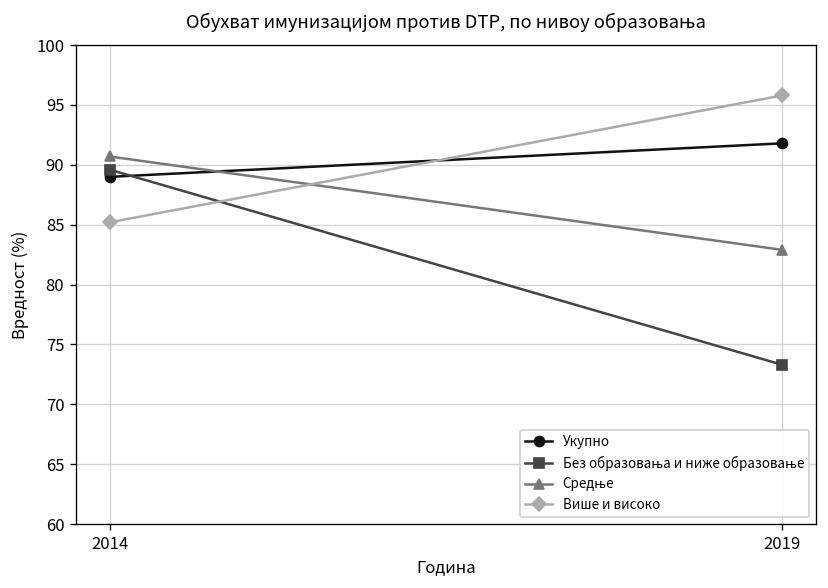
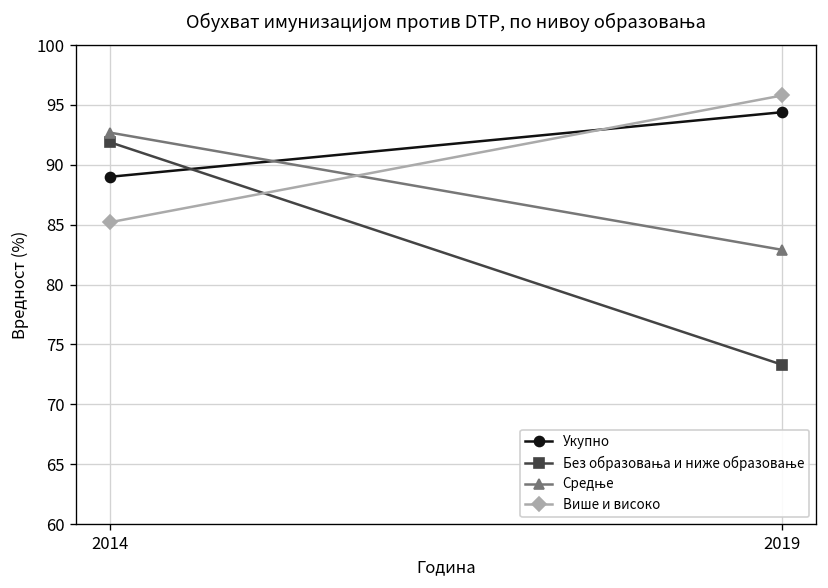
  {
    "Укупно": {
      "2014": 89,
-     "2019": 92
+     "2019": 94
    },
    "Без образовања и ниже образовање": {
-     "2014": 90,
+     "2014": 92,
      "2019": 73
    },
    "Средње": {
-     "2014": 91,
+     "2014": 93,
      "2019": 83
    },
    "Више и високо": {
      "2014": 85,
      "2019": 96
    }
  }
